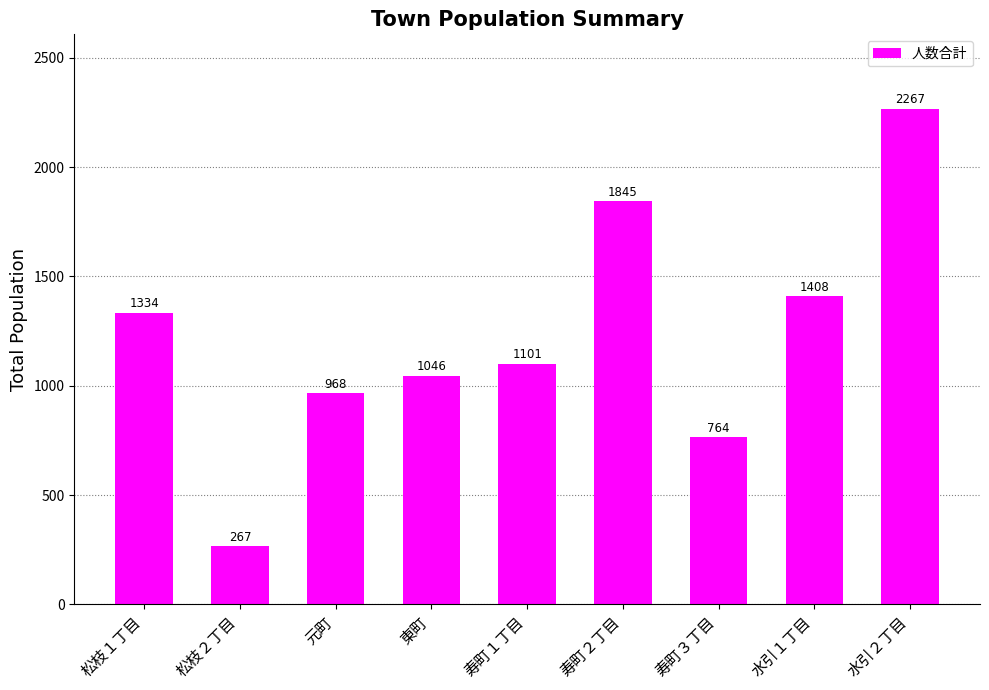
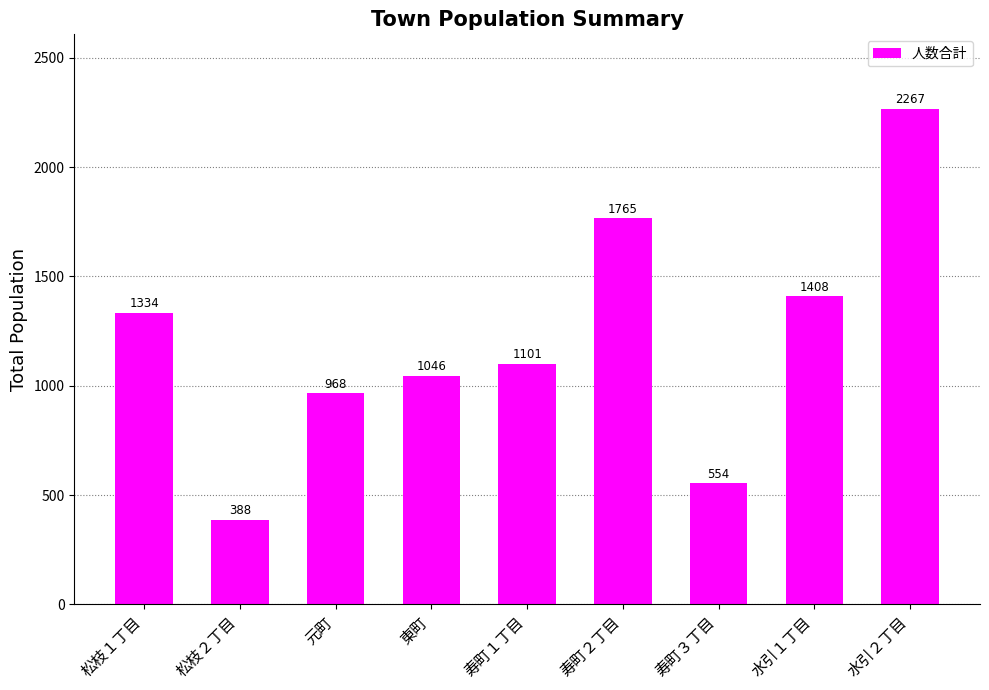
  {
    "松枝１丁目": 1334,
-   "松枝２丁目": 267,
+   "松枝２丁目": 388,
    "元町": 968,
    "東町": 1046,
    "寿町１丁目": 1101,
-   "寿町２丁目": 1845,
-   "寿町３丁目": 764,
+   "寿町２丁目": 1765,
+   "寿町３丁目": 554,
    "水引１丁目": 1408,
    "水引２丁目": 2267
  }
